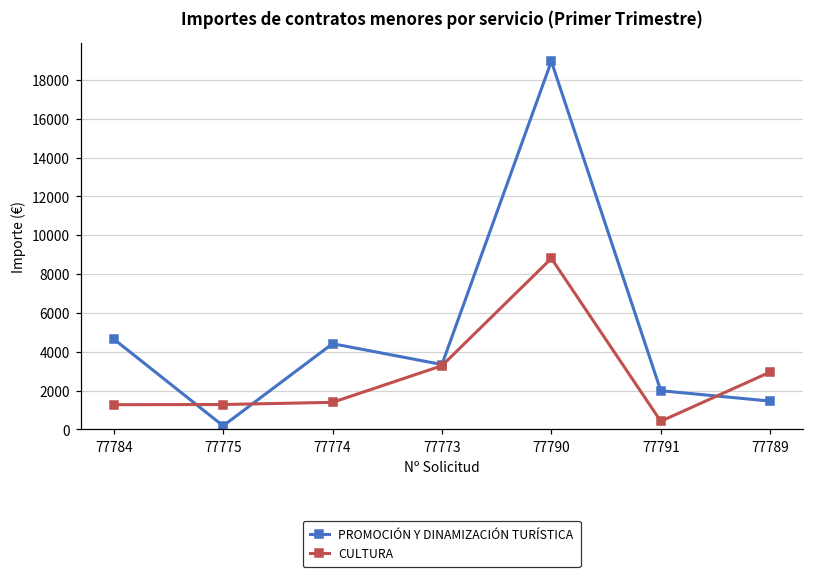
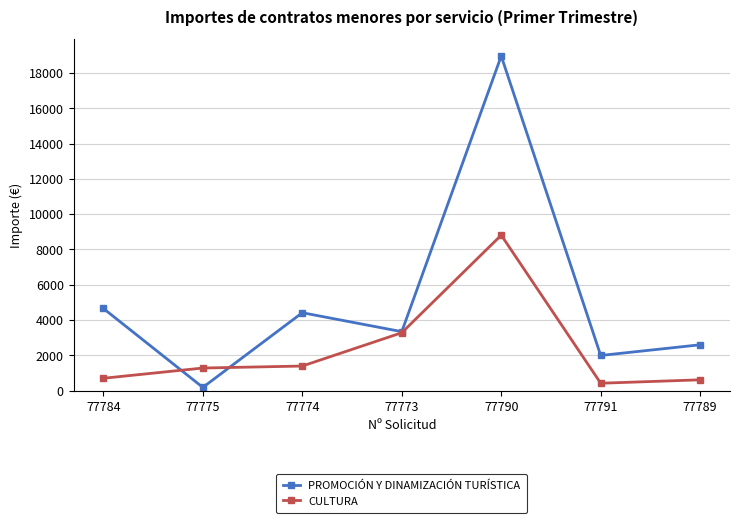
  {
    "PROMOCIÓN Y DINAMIZACIÓN TURÍSTICA": {
      "77784": 4700,
      "77775": 200,
      "77774": 4400,
      "77790": 19000,
      "77791": 2000,
-     "77789": 1500
+     "77789": 2600
    },
    "CULTURA": {
-     "77784": 1300,
+     "77784": 700,
      "77775": 1300,
      "77774": 1400,
      "77790": 8800,
      "77791": 400,
-     "77789": 3000
+     "77789": 600
    }
  }
